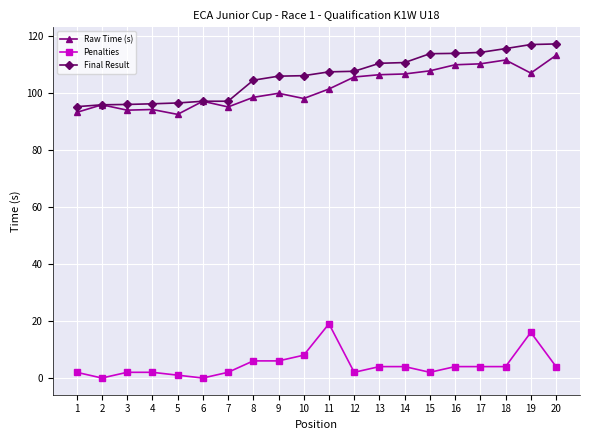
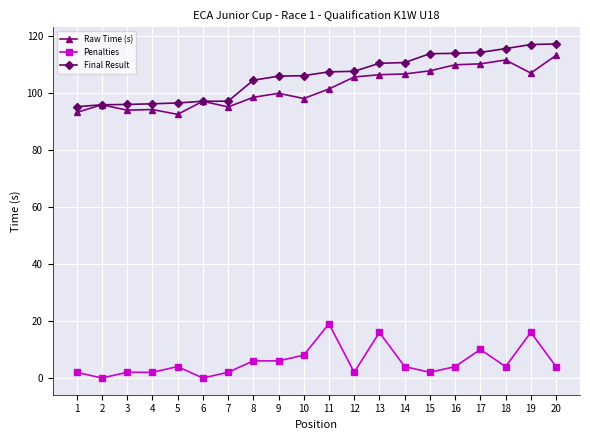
  {
    "Penalties": {
      "1": 2,
      "2": 0,
      "3": 2,
      "4": 2,
-     "5": 1,
+     "5": 4,
      "6": 0,
      "7": 2,
      "8": 6,
      "9": 6,
      "10": 8,
      "11": 19,
      "12": 2,
-     "13": 4,
+     "13": 16,
      "14": 4,
      "15": 2,
      "16": 4,
-     "17": 4,
+     "17": 10,
      "18": 4,
      "19": 16,
      "20": 4
    }
  }
